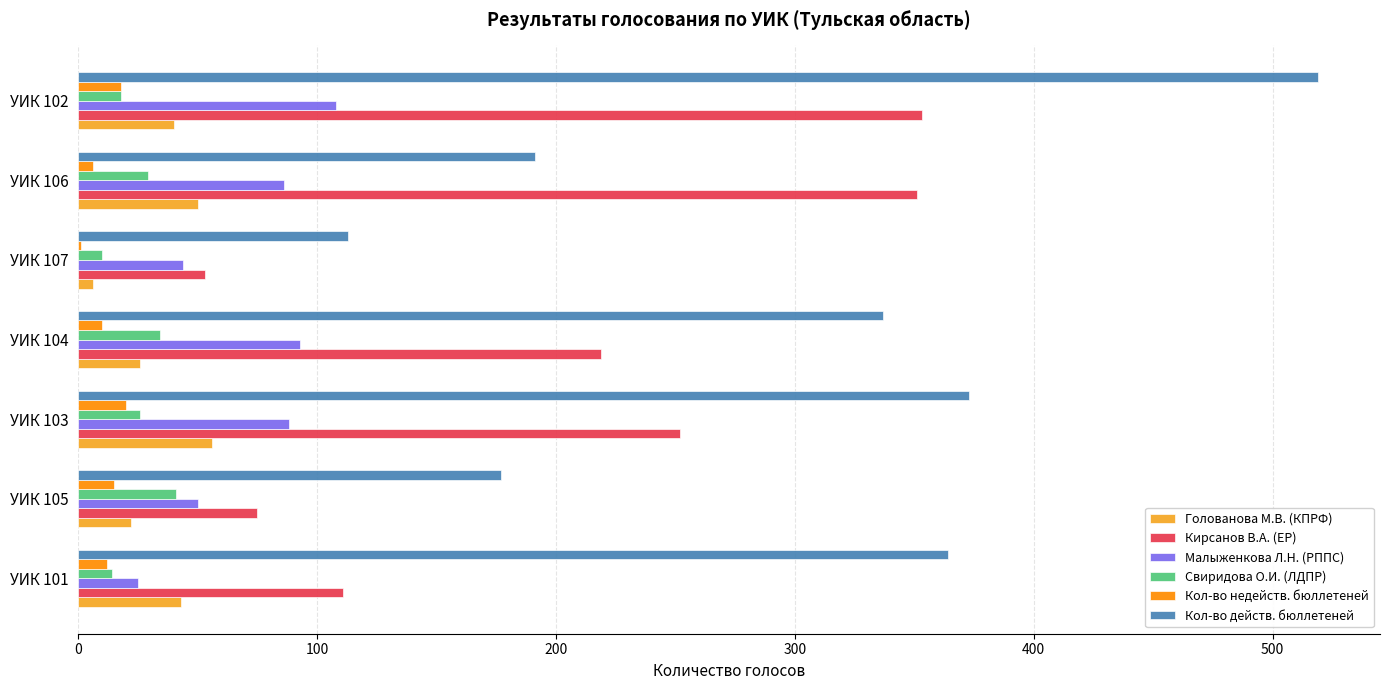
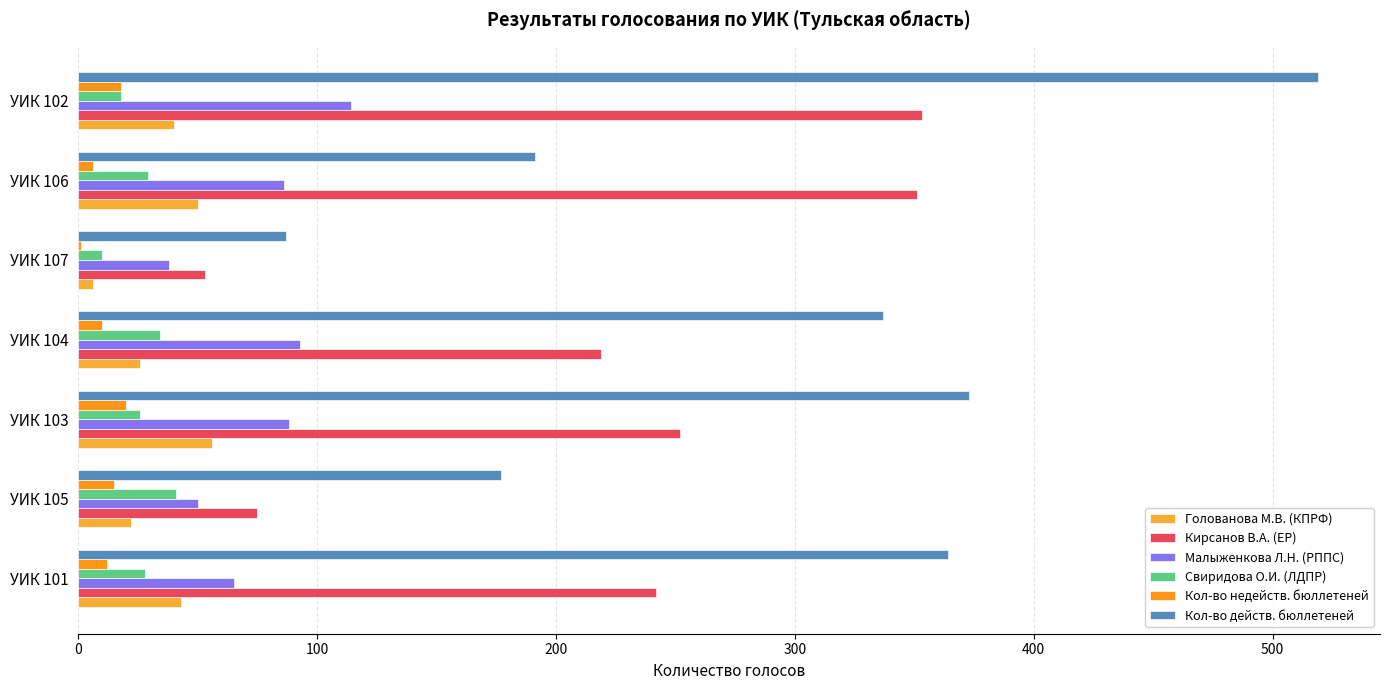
  {
    "Кирсанов В.А. (ЕР)": {
      "УИК 102": 353,
      "УИК 106": 351,
      "УИК 107": 53,
      "УИК 104": 219,
      "УИК 103": 252,
      "УИК 105": 75,
-     "УИК 101": 111
+     "УИК 101": 242
    },
    "Малыженкова Л.Н. (РППС)": {
-     "УИК 102": 108,
+     "УИК 102": 114,
      "УИК 106": 86,
-     "УИК 107": 44,
+     "УИК 107": 38,
      "УИК 104": 93,
      "УИК 103": 88,
      "УИК 105": 50,
-     "УИК 101": 25
+     "УИК 101": 65
    },
    "Свиридова О.И. (ЛДПР)": {
      "УИК 102": 18,
      "УИК 106": 29,
      "УИК 107": 10,
      "УИК 104": 34,
      "УИК 103": 26,
      "УИК 105": 41,
-     "УИК 101": 14
+     "УИК 101": 28
    },
    "Кол-во действ. бюллетеней": {
      "УИК 102": 519,
      "УИК 106": 191,
-     "УИК 107": 113,
+     "УИК 107": 87,
      "УИК 104": 337,
      "УИК 103": 373,
      "УИК 105": 177,
      "УИК 101": 364
    }
  }
